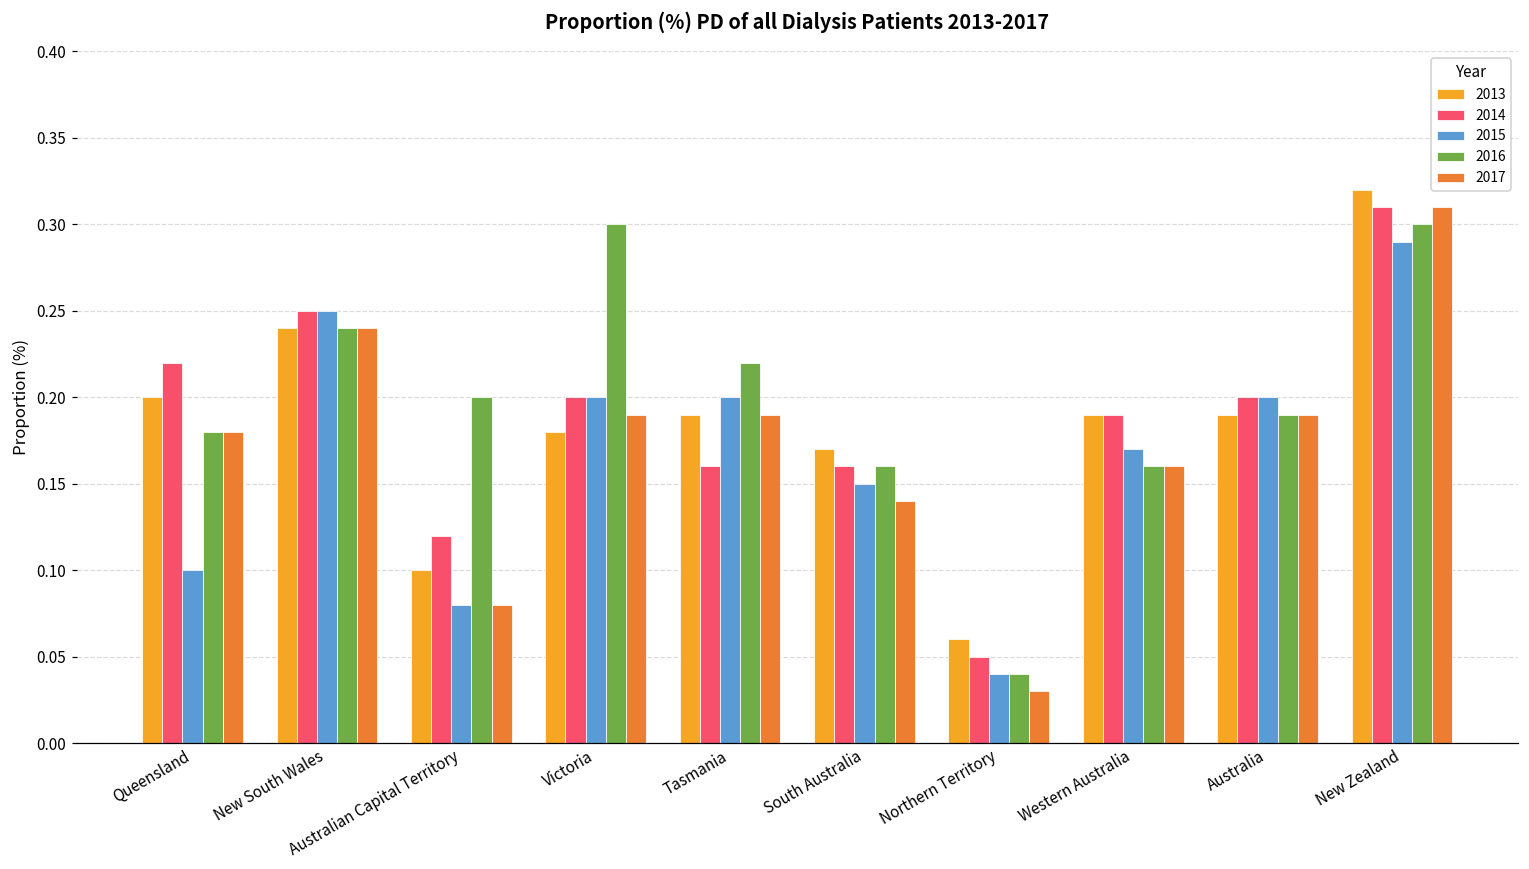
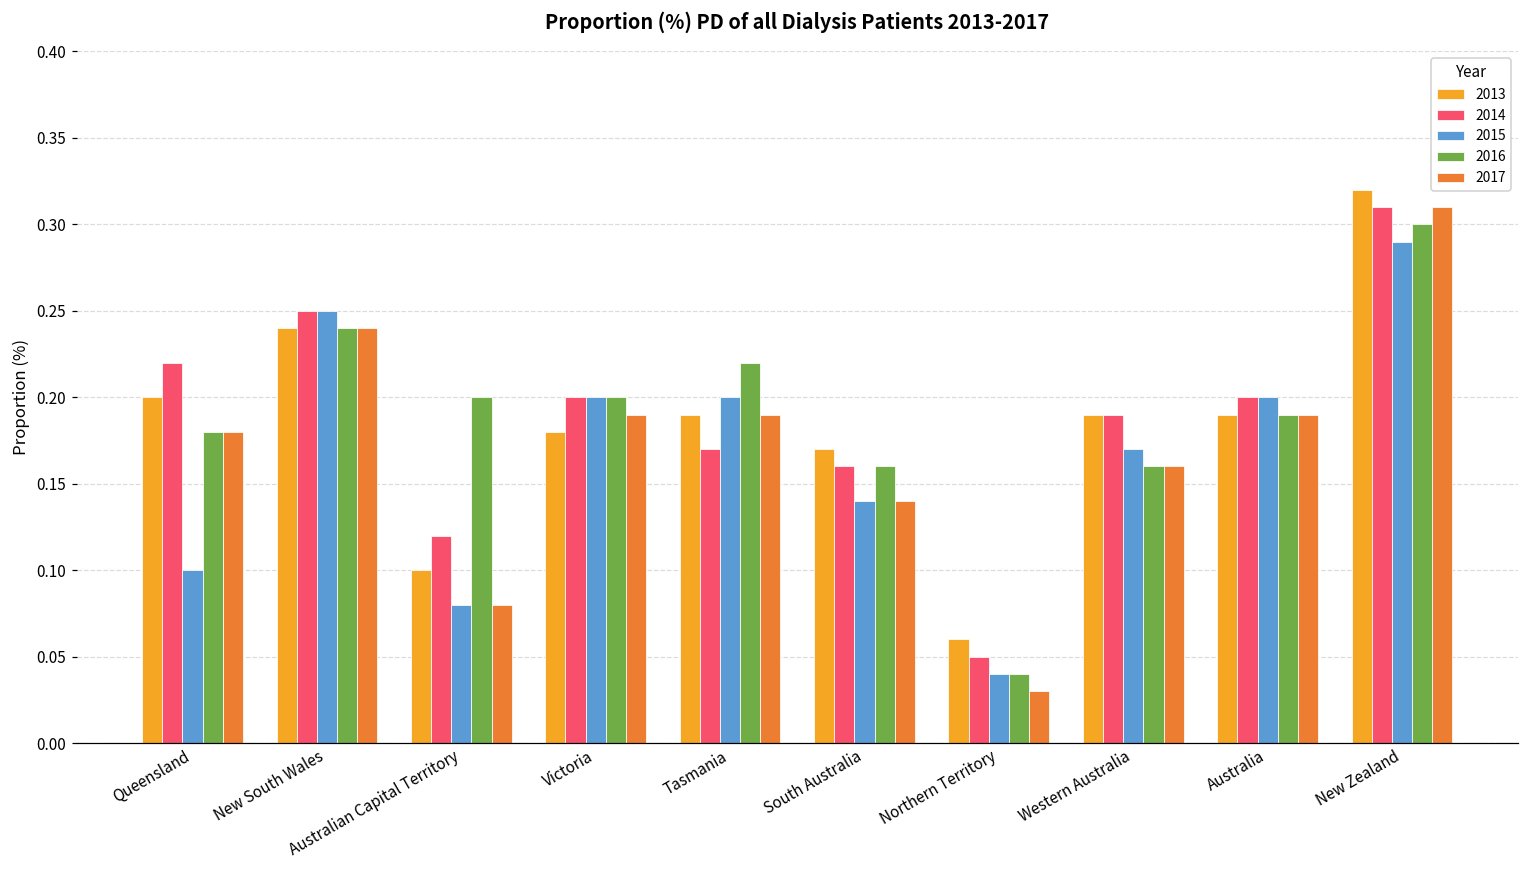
  {
    "2014": {
      "Queensland": 0.22,
      "New South Wales": 0.25,
      "Australian Capital Territory": 0.12,
      "Victoria": 0.20,
-     "Tasmania": 0.16,
+     "Tasmania": 0.17,
      "South Australia": 0.16,
      "Northern Territory": 0.05,
      "Western Australia": 0.19,
      "Australia": 0.20,
      "New Zealand": 0.31
    },
    "2015": {
      "Queensland": 0.10,
      "New South Wales": 0.25,
      "Australian Capital Territory": 0.08,
      "Victoria": 0.20,
      "Tasmania": 0.20,
-     "South Australia": 0.15,
+     "South Australia": 0.14,
      "Northern Territory": 0.04,
      "Western Australia": 0.17,
      "Australia": 0.20,
      "New Zealand": 0.29
    },
    "2016": {
      "Queensland": 0.180,
      "New South Wales": 0.240,
      "Australian Capital Territory": 0.2,
-     "Victoria": 0.3,
+     "Victoria": 0.2,
      "Tasmania": 0.220,
      "South Australia": 0.160,
      "Northern Territory": 0.040,
      "Western Australia": 0.160,
      "Australia": 0.190,
      "New Zealand": 0.3
    }
  }
